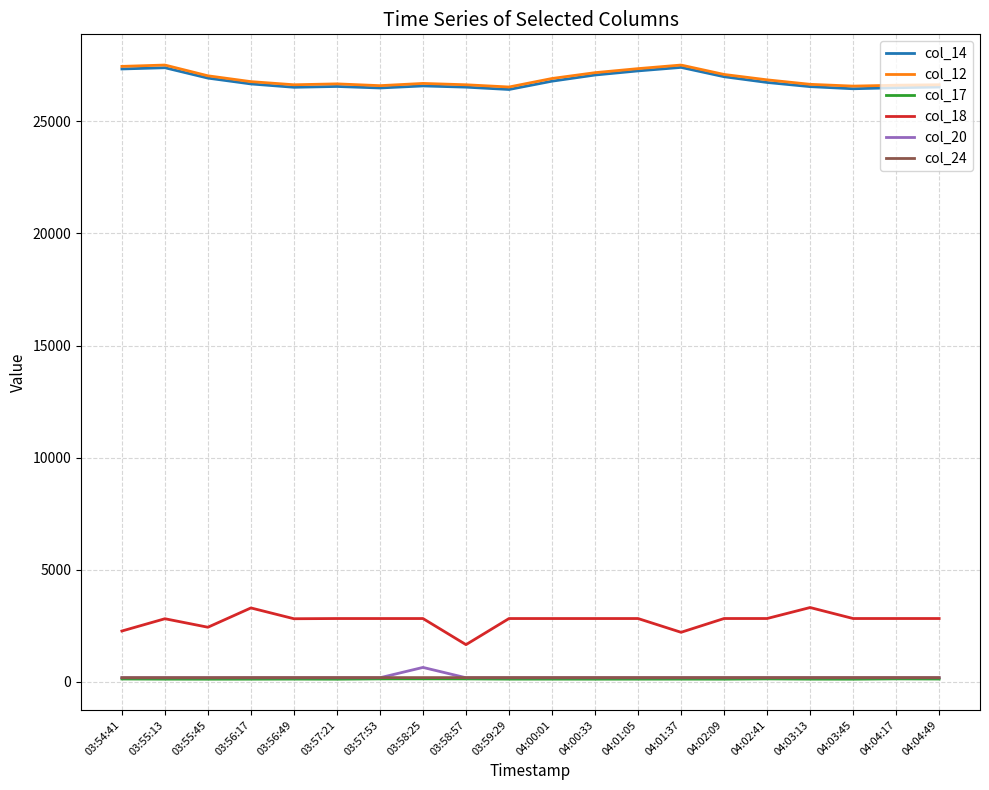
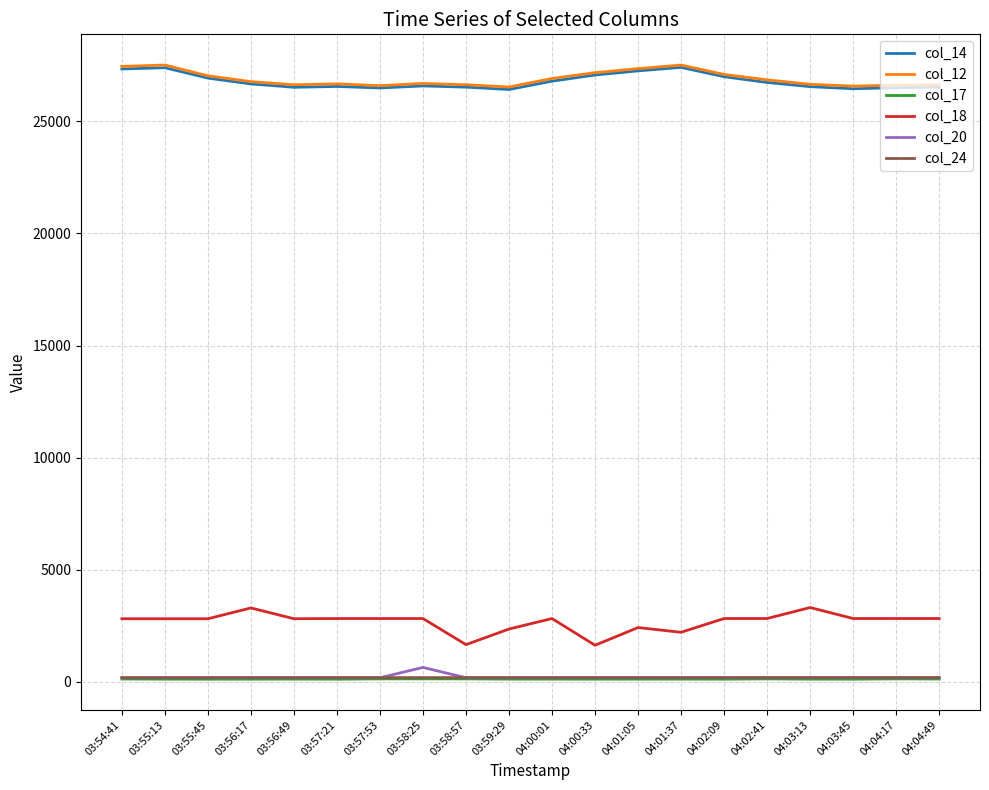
  {
    "col_14": {
      "03:54:41": 27300,
      "03:55:13": 27400,
      "03:57:21": 26600,
      "04:00:01": 26800,
      "04:02:41": 26700,
      "04:03:45": 26500
    },
    "col_12": {
      "03:54:41": 27500,
      "03:55:13": 27500,
      "03:57:21": 26700,
      "04:00:01": 26900,
      "04:02:41": 26900,
      "04:03:45": 26600
    },
    "col_18": {
-     "03:54:41": 2300,
+     "03:54:41": 2800,
      "03:55:13": 2800,
-     "03:55:45": 2400,
+     "03:55:45": 2800,
      "03:56:17": 3300,
      "03:56:49": 2800,
      "03:57:21": 2800,
      "03:57:53": 2800,
      "03:58:25": 2800,
      "03:58:57": 1700,
-     "03:59:29": 2800,
+     "03:59:29": 2400,
      "04:00:01": 2800,
-     "04:00:33": 2800,
-     "04:01:05": 2800,
+     "04:00:33": 1600,
+     "04:01:05": 2400,
      "04:01:37": 2200,
      "04:02:09": 2800,
      "04:02:41": 2800,
      "04:03:13": 3300,
      "04:03:45": 2800,
      "04:04:17": 2800,
      "04:04:49": 2800
    },
    "col_20": {
      "03:58:25": 600
    }
  }
